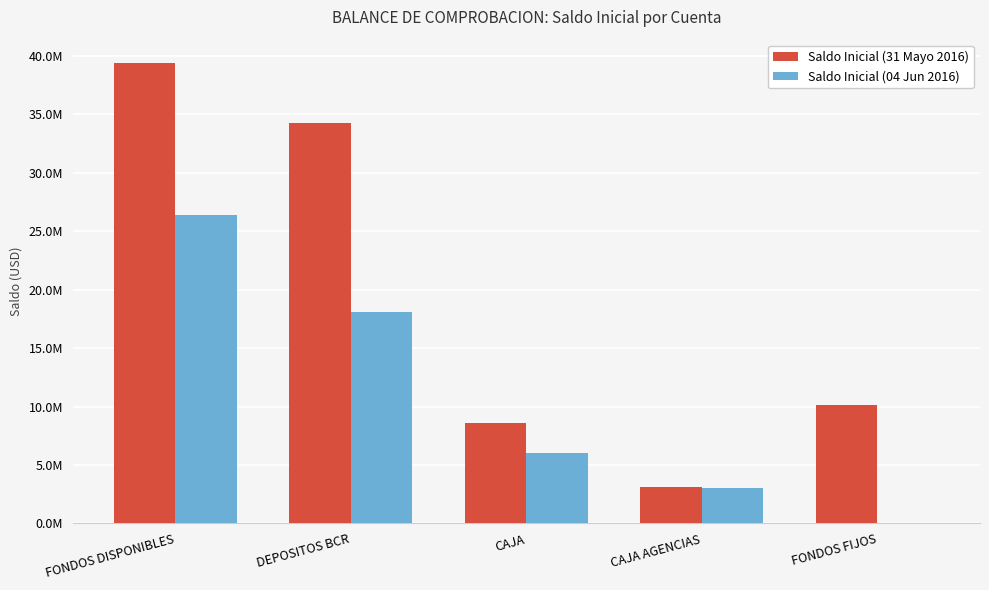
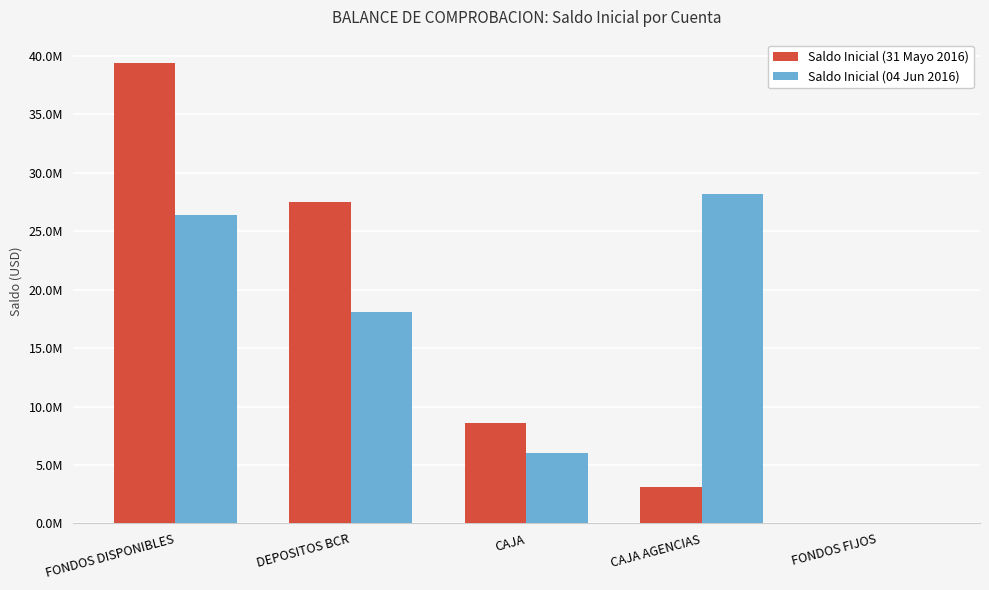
  {
    "Saldo Inicial (31 Mayo 2016)": {
      "FONDOS DISPONIBLES": 39400000,
-     "DEPOSITOS BCR": 34200000,
+     "DEPOSITOS BCR": 27500000,
      "CAJA": 8600000,
      "CAJA AGENCIAS": 3100000,
-     "FONDOS FIJOS": 10200000
+     "FONDOS FIJOS": 100000
    },
    "Saldo Inicial (04 Jun 2016)": {
      "FONDOS DISPONIBLES": 26400000,
      "DEPOSITOS BCR": 18100000,
      "CAJA": 6000000,
-     "CAJA AGENCIAS": 3000000
+     "CAJA AGENCIAS": 28200000
    }
  }
